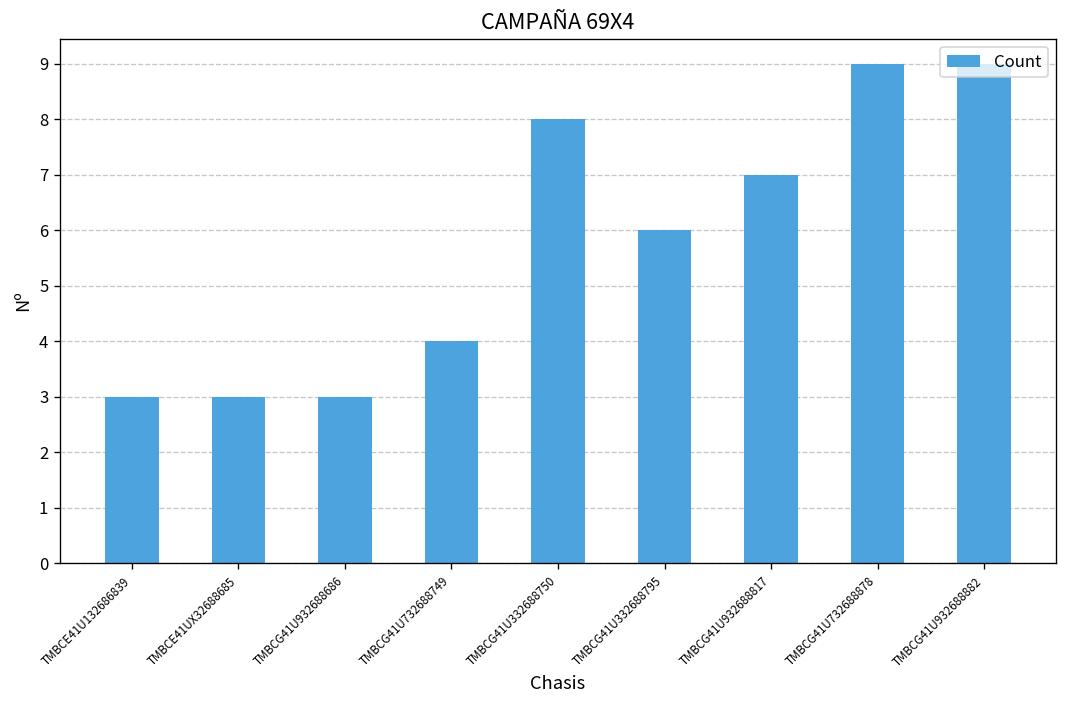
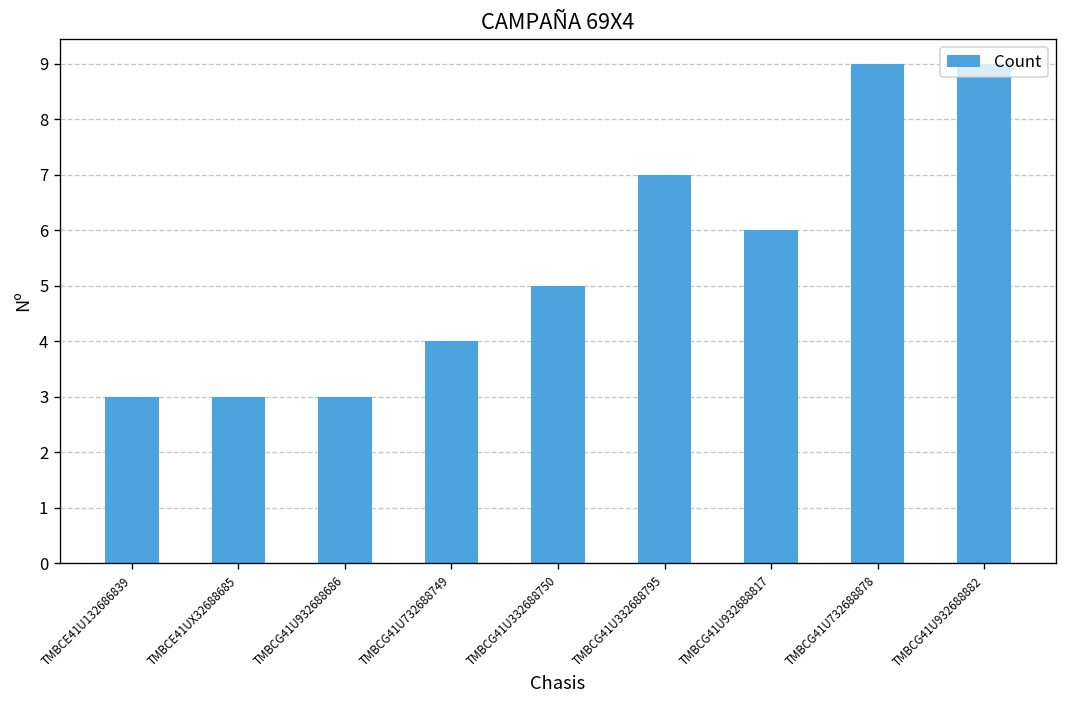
  {
    "TMBCE41U132686839": 3,
    "TMBCE41UX32688685": 3,
    "TMBCG41U932688686": 3,
    "TMBCG41U732688749": 4,
-   "TMBCG41U332688750": 8,
-   "TMBCG41U332688795": 6,
-   "TMBCG41U932688817": 7,
+   "TMBCG41U332688750": 5,
+   "TMBCG41U332688795": 7,
+   "TMBCG41U932688817": 6,
    "TMBCG41U732688878": 9
  }
